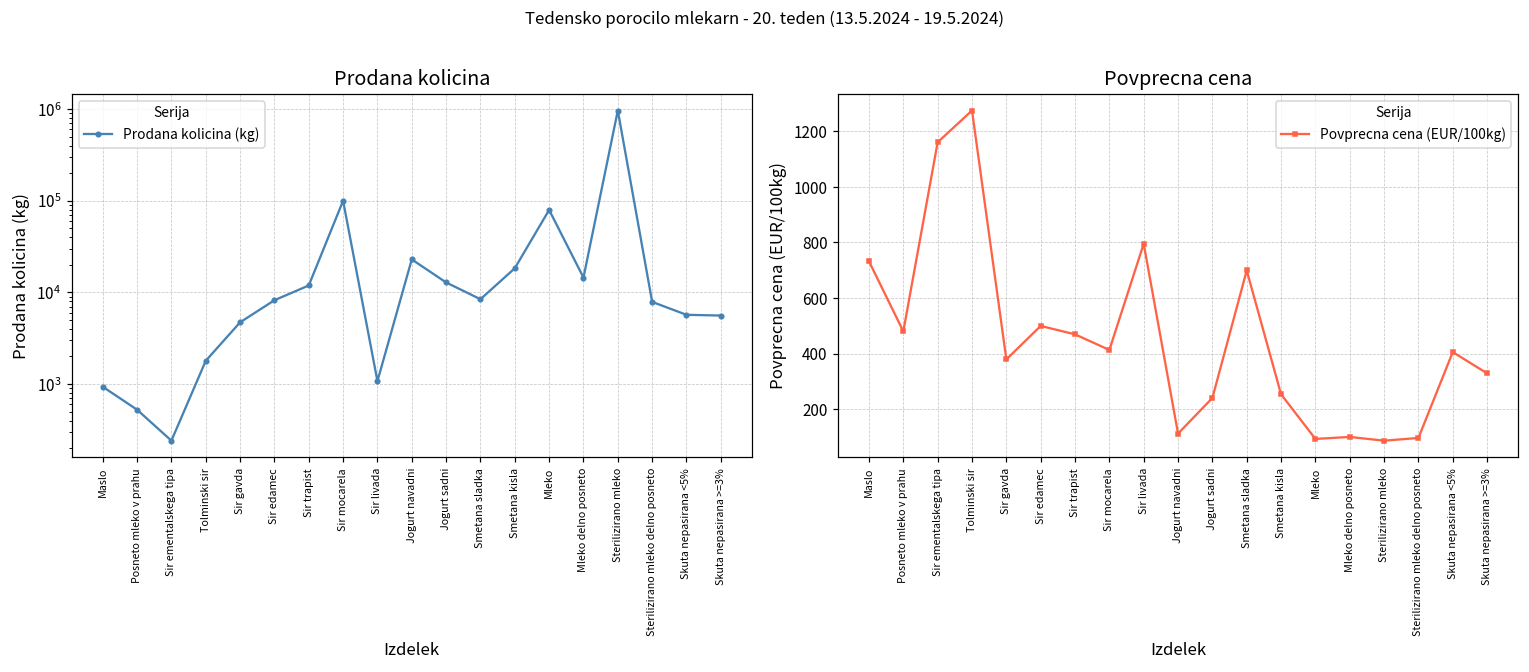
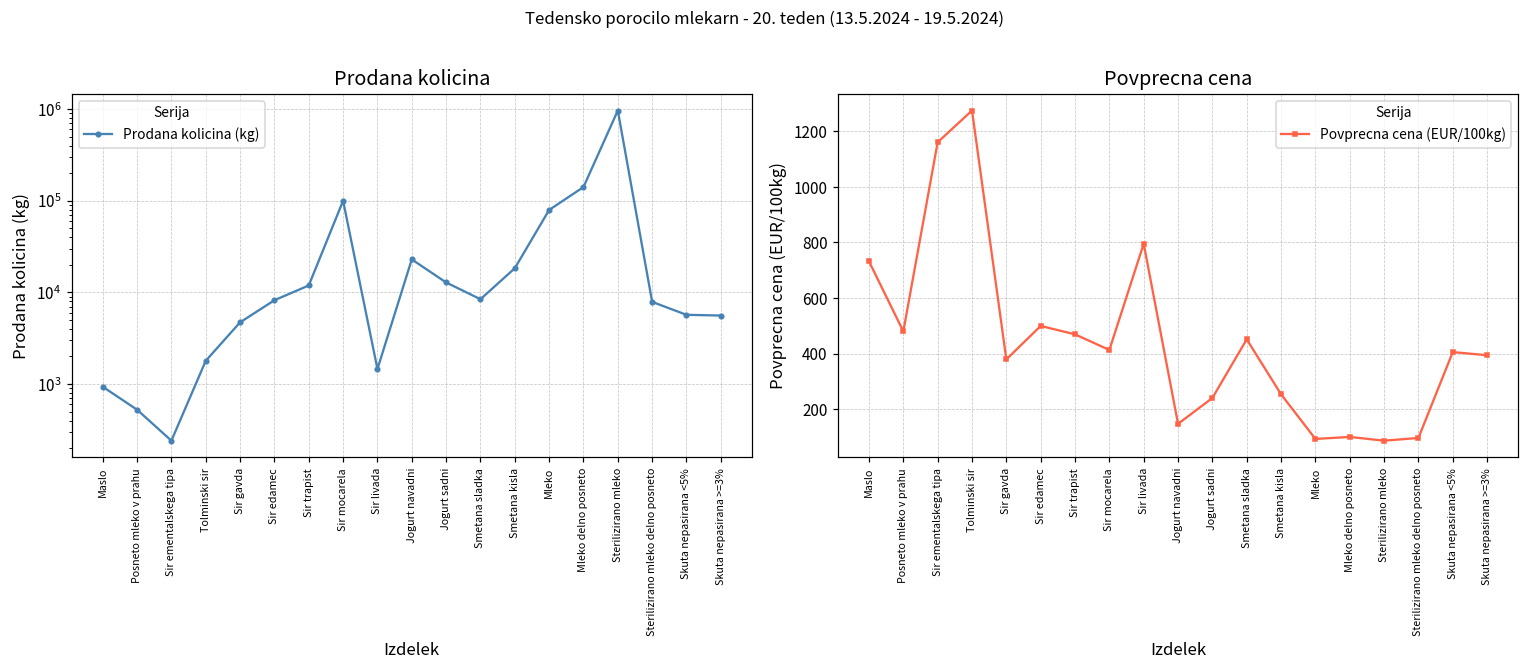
  {
    "Prodana kolicina": {
      "Maslo": 900,
      "Posneto mleko v prahu": 500,
      "Sir ementalskega tipa": 240,
      "Tolminski sir": 1800,
      "Sir gavda": 5000,
      "Sir edamec": 8000,
      "Sir trapist": 12000,
      "Sir mocarela": 100000,
-     "Sir livada": 1100,
+     "Sir livada": 1500,
      "Jogurt navadni": 23000,
      "Jogurt sadni": 13000,
      "Smetana sladka": 8000,
      "Smetana kisla": 18000,
      "Mleko": 80000,
-     "Mleko delno posneto": 15000,
+     "Mleko delno posneto": 140000,
      "Sterilizirano mleko": 1000000,
      "Sterilizirano mleko delno posneto": 8000,
      "Skuta nepasirana <5%": 6000,
      "Skuta nepasirana >=3%": 6000
    },
    "Povprecna cena": {
      "Maslo": 730,
      "Posneto mleko v prahu": 480,
      "Sir ementalskega tipa": 1160,
      "Tolminski sir": 1280,
      "Sir gavda": 380,
      "Sir edamec": 500,
      "Sir trapist": 470,
      "Sir mocarela": 410,
      "Sir livada": 800,
-     "Jogurt navadni": 110,
+     "Jogurt navadni": 150,
      "Jogurt sadni": 240,
-     "Smetana sladka": 700,
+     "Smetana sladka": 450,
      "Smetana kisla": 250,
      "Mleko": 90,
      "Mleko delno posneto": 100,
      "Sterilizirano mleko": 90,
      "Sterilizirano mleko delno posneto": 100,
      "Skuta nepasirana <5%": 410,
-     "Skuta nepasirana >=3%": 330
+     "Skuta nepasirana >=3%": 390
    }
  }
